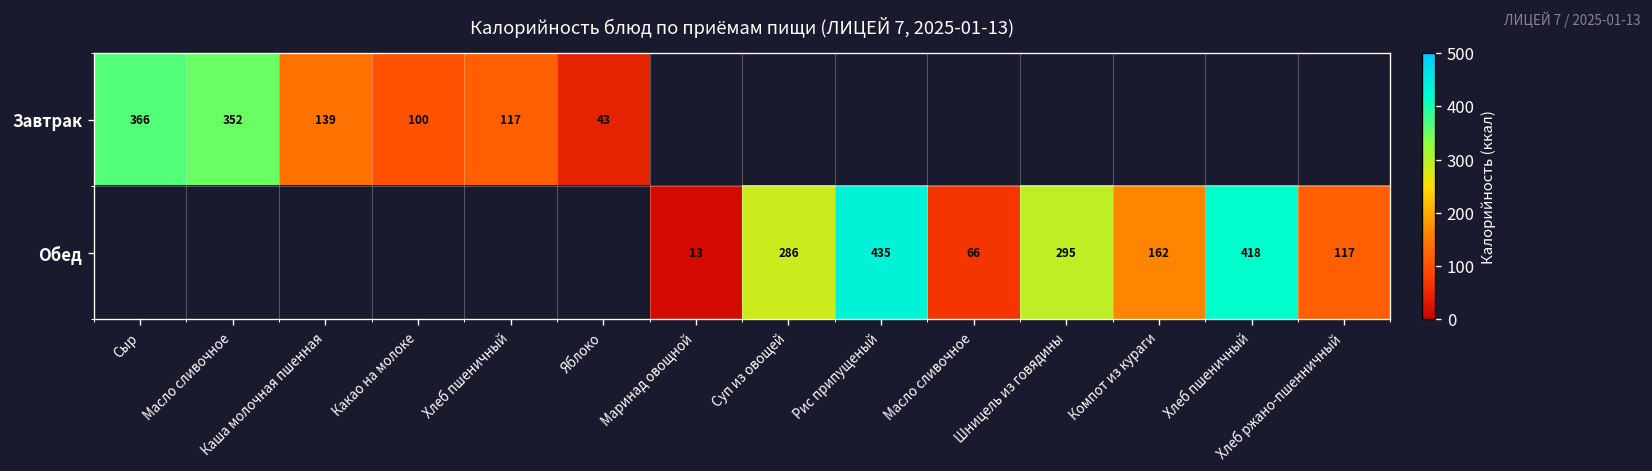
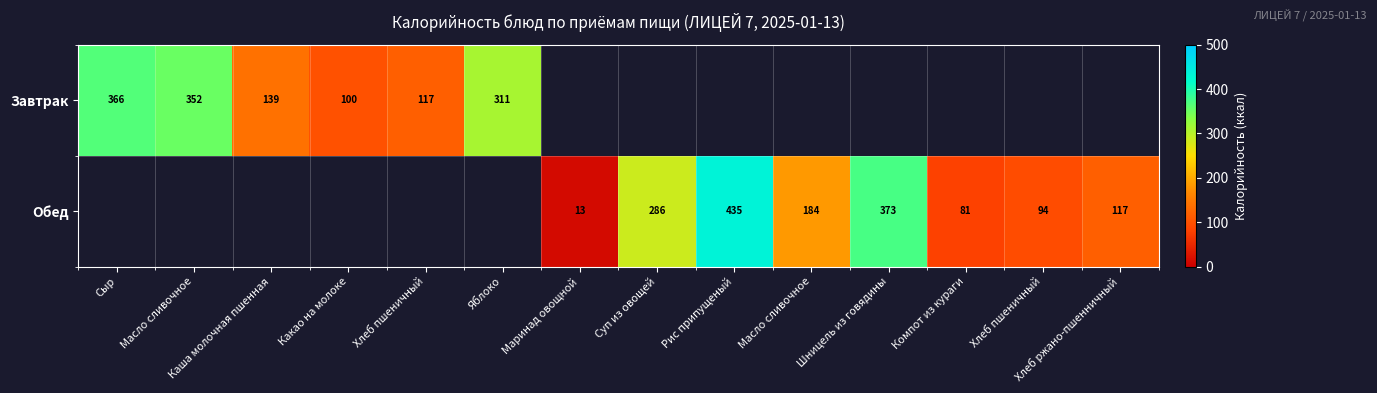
  {
    "Завтрак": {
      "Сыр": 366,
      "Масло сливочное": 352,
      "Каша молочная пшенная": 139,
      "Какао на молоке": 100,
      "Хлеб пшеничный": 117,
-     "Яблоко": 43
+     "Яблоко": 311
    },
    "Обед": {
      "Маринад овощной": 13,
      "Суп из овощей": 286,
      "Рис припущеный": 435,
-     "Масло сливочное": 66,
-     "Шницель из говядины": 295,
-     "Компот из кураги": 162,
-     "Хлеб пшеничный": 418,
+     "Масло сливочное": 184,
+     "Шницель из говядины": 373,
+     "Компот из кураги": 81,
+     "Хлеб пшеничный": 94,
      "Хлеб ржано-пшенничный": 117
    }
  }
